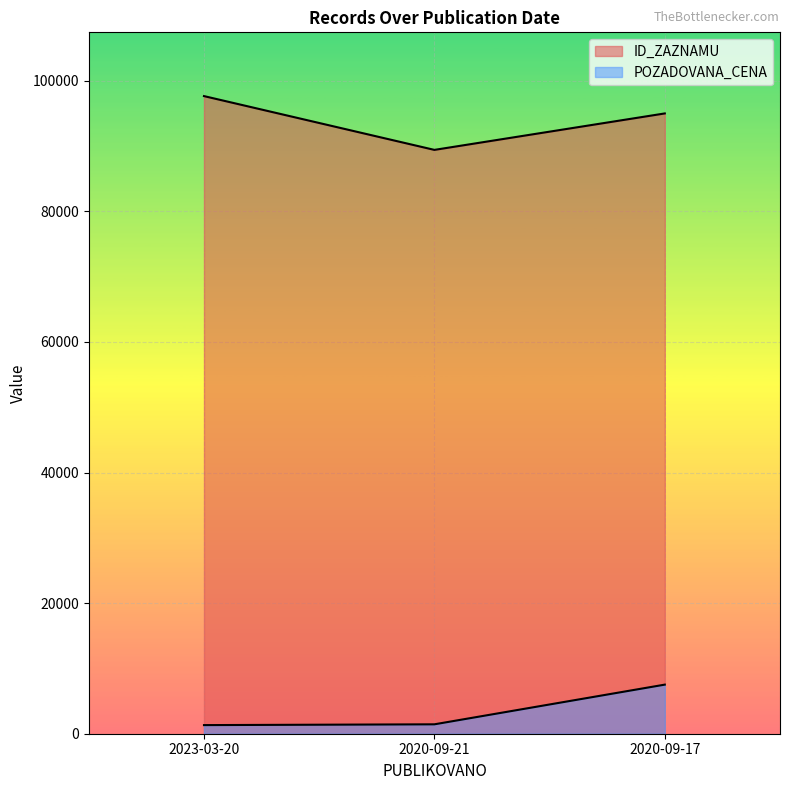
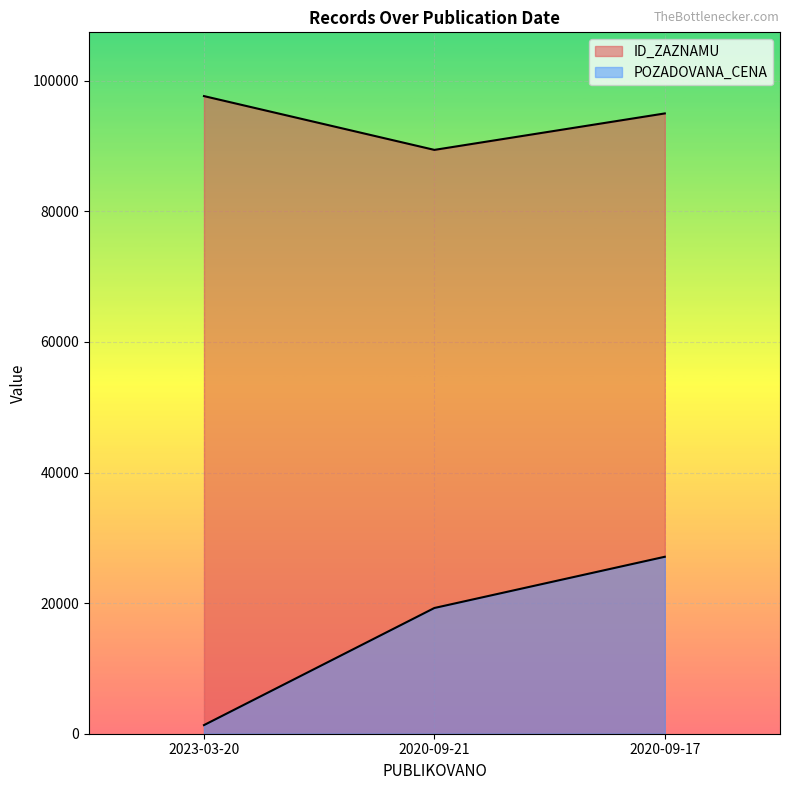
  {
    "ID_ZAZNAMU": {
      "2023-03-20": 98000,
      "2020-09-21": 89000,
      "2020-09-17": 95000
    },
    "POZADOVANA_CENA": {
      "2023-03-20": 1000,
-     "2020-09-21": 1000,
-     "2020-09-17": 8000
+     "2020-09-21": 19000,
+     "2020-09-17": 27000
    }
  }
